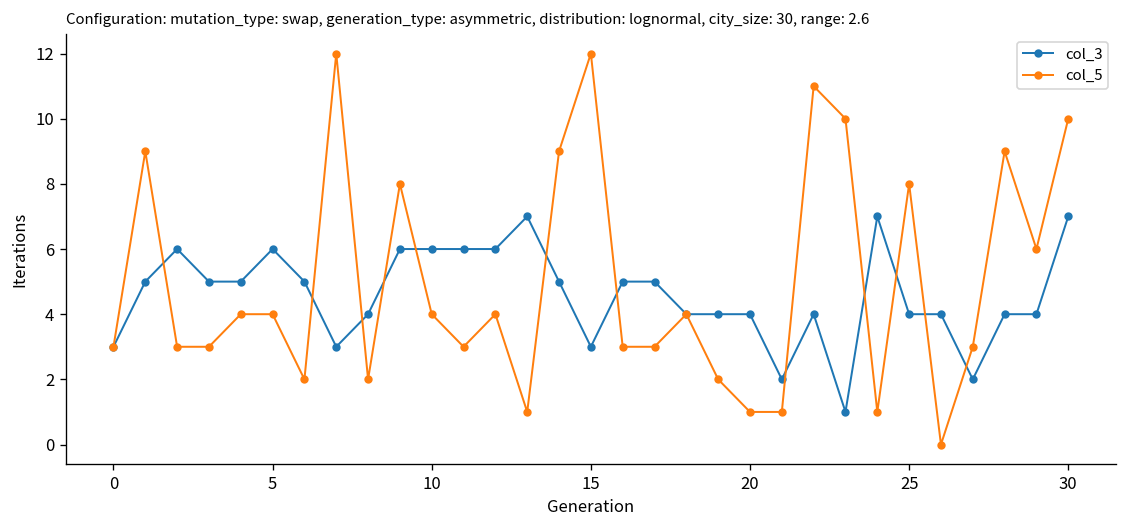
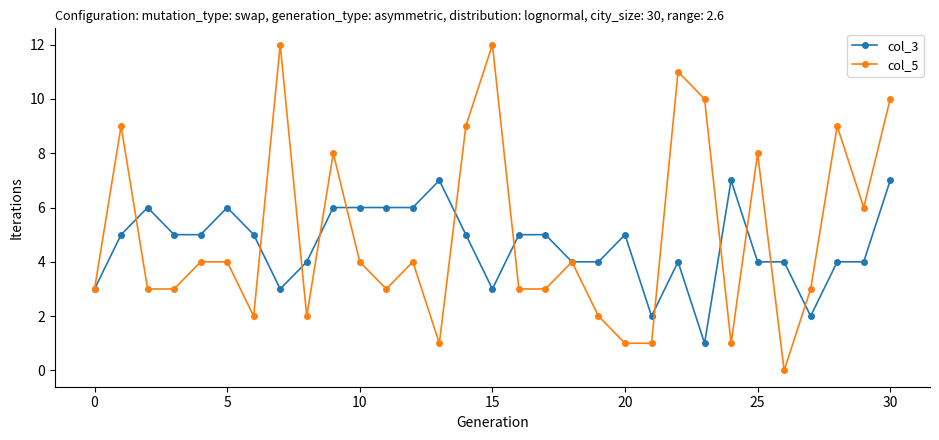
  {
    "col_3": {
      "5": 6,
      "10": 6,
      "15": 3,
-     "20": 4,
+     "20": 5,
      "25": 4,
      "30": 7
    },
    "col_5": {
      "5": 4,
      "10": 4,
      "15": 12,
      "20": 1,
      "25": 8,
      "30": 10
    }
  }
